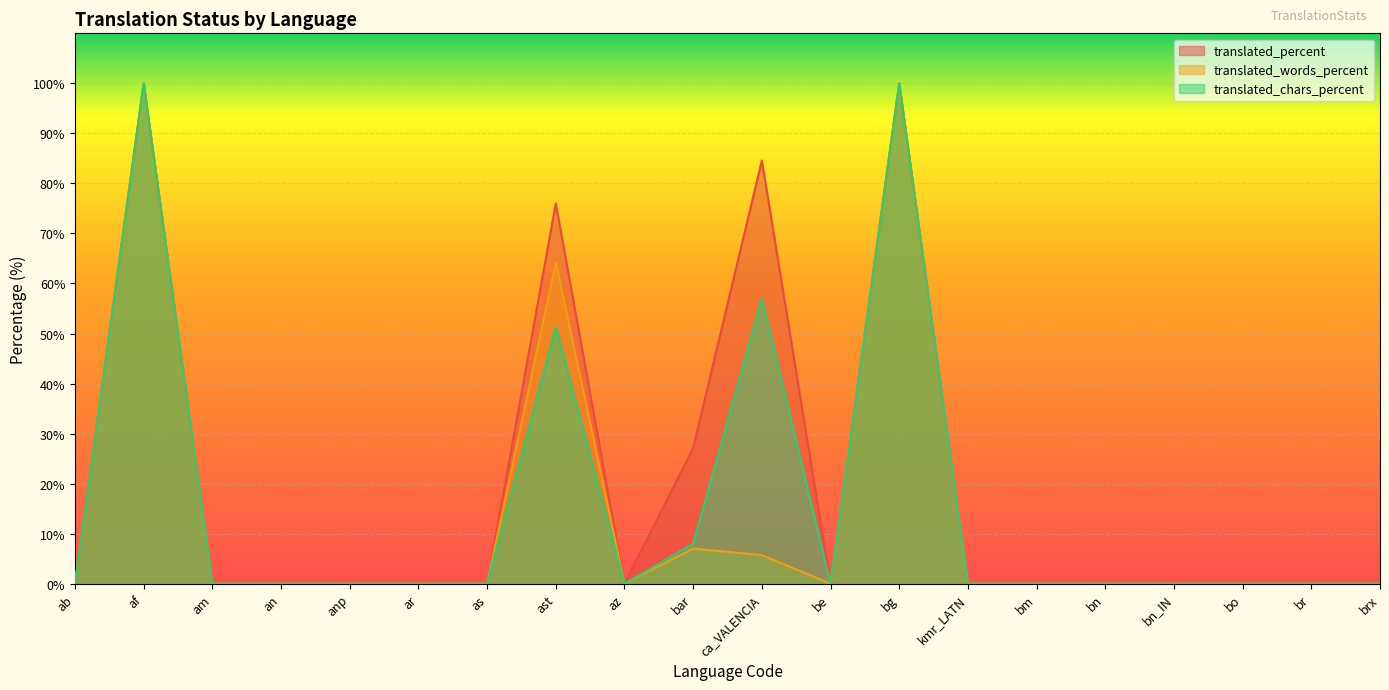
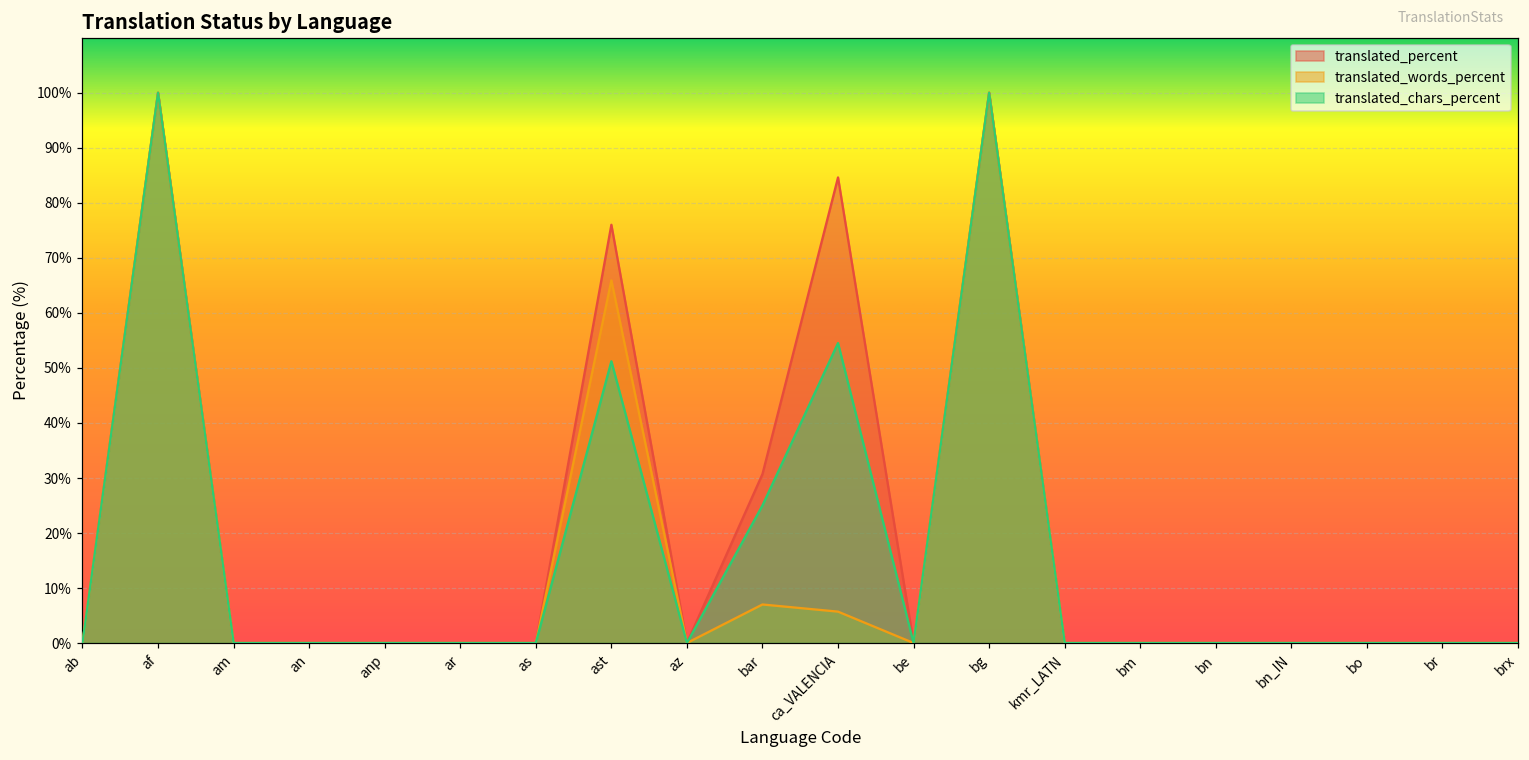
  {
    "translated_percent": {
      "ast": "76%",
-     "bar": "27%",
+     "bar": "31%",
      "ca_VALENCIA": "85%"
    },
    "translated_words_percent": {
-     "ast": "64%",
+     "ast": "66%",
      "bar": "7%",
      "ca_VALENCIA": "6%"
    },
    "translated_chars_percent": {
      "ast": "51%",
-     "bar": "8%",
-     "ca_VALENCIA": "57%"
+     "bar": "25%",
+     "ca_VALENCIA": "55%"
    }
  }
